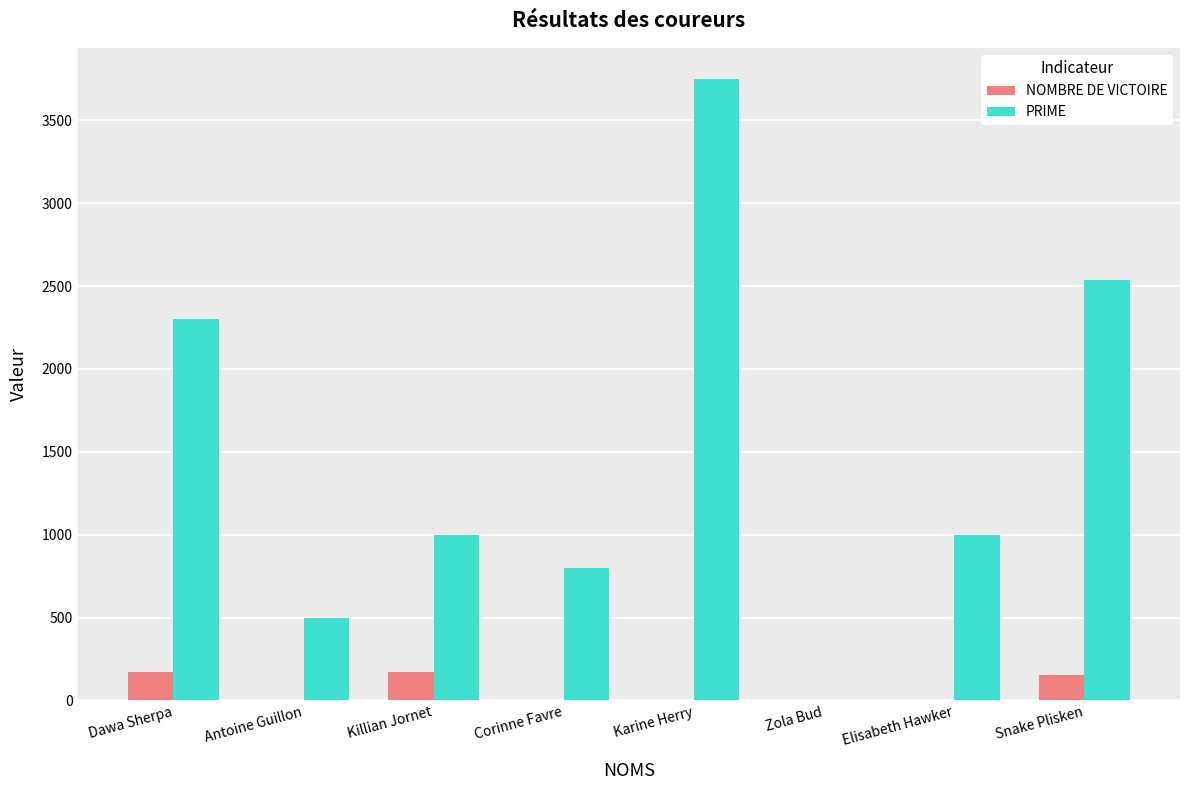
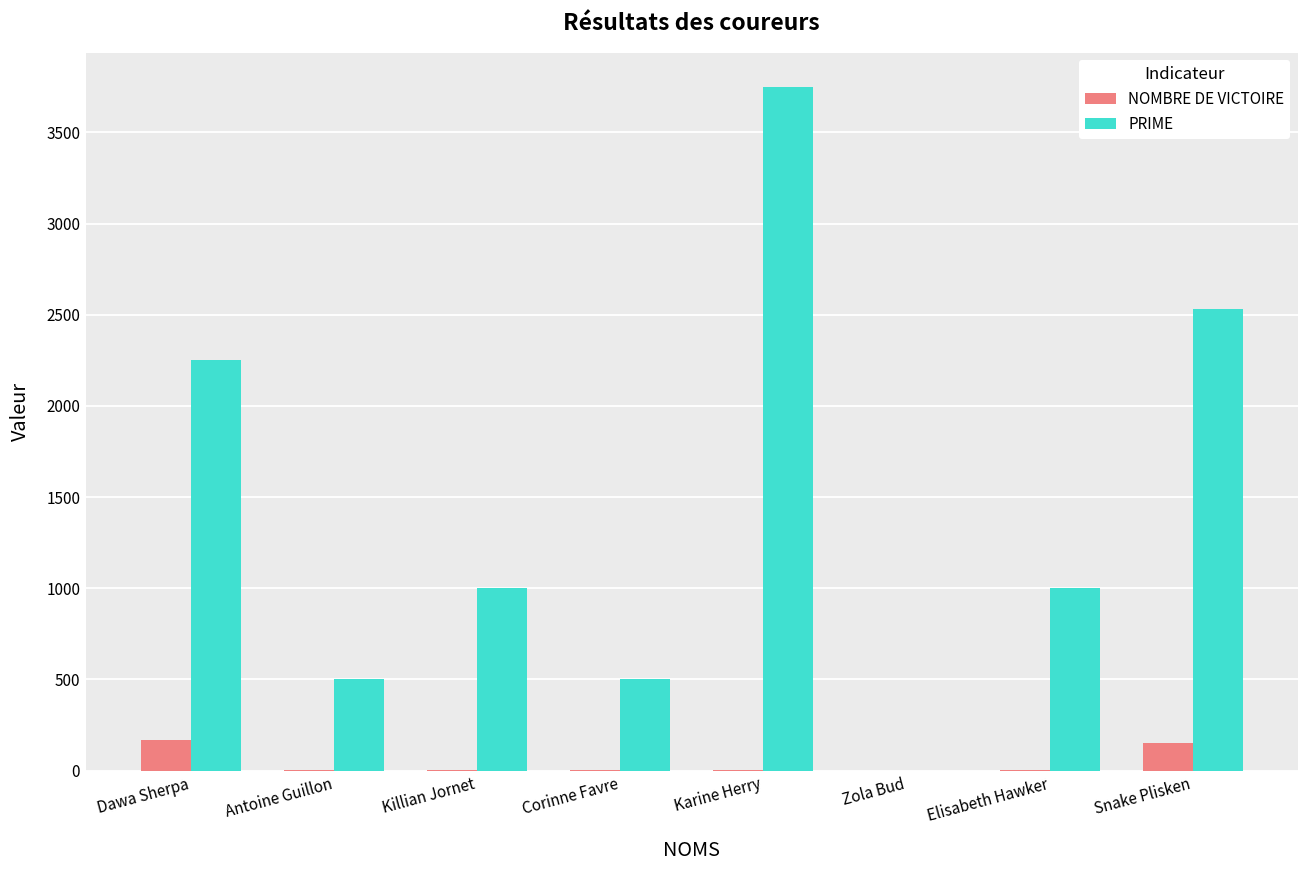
  {
    "NOMBRE DE VICTOIRE": {
      "Dawa Sherpa": 170,
-     "Killian Jornet": 170,
+     "Killian Jornet": 0,
      "Zola Bud": 0,
      "Snake Plisken": 150
    },
    "PRIME": {
-     "Dawa Sherpa": 2300,
+     "Dawa Sherpa": 2250,
      "Antoine Guillon": 500,
      "Killian Jornet": 1000,
-     "Corinne Favre": 800,
+     "Corinne Favre": 500,
      "Karine Herry": 3750,
      "Zola Bud": 0,
      "Elisabeth Hawker": 1000,
      "Snake Plisken": 2530
    }
  }
